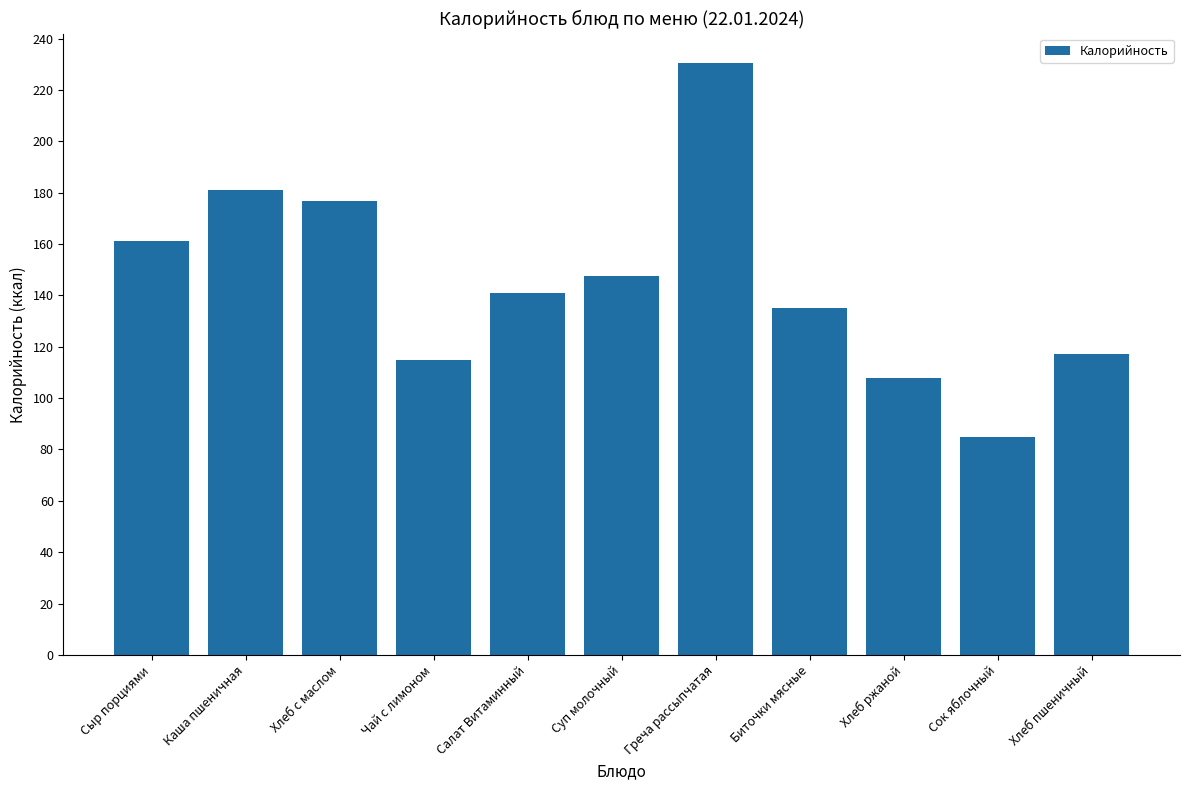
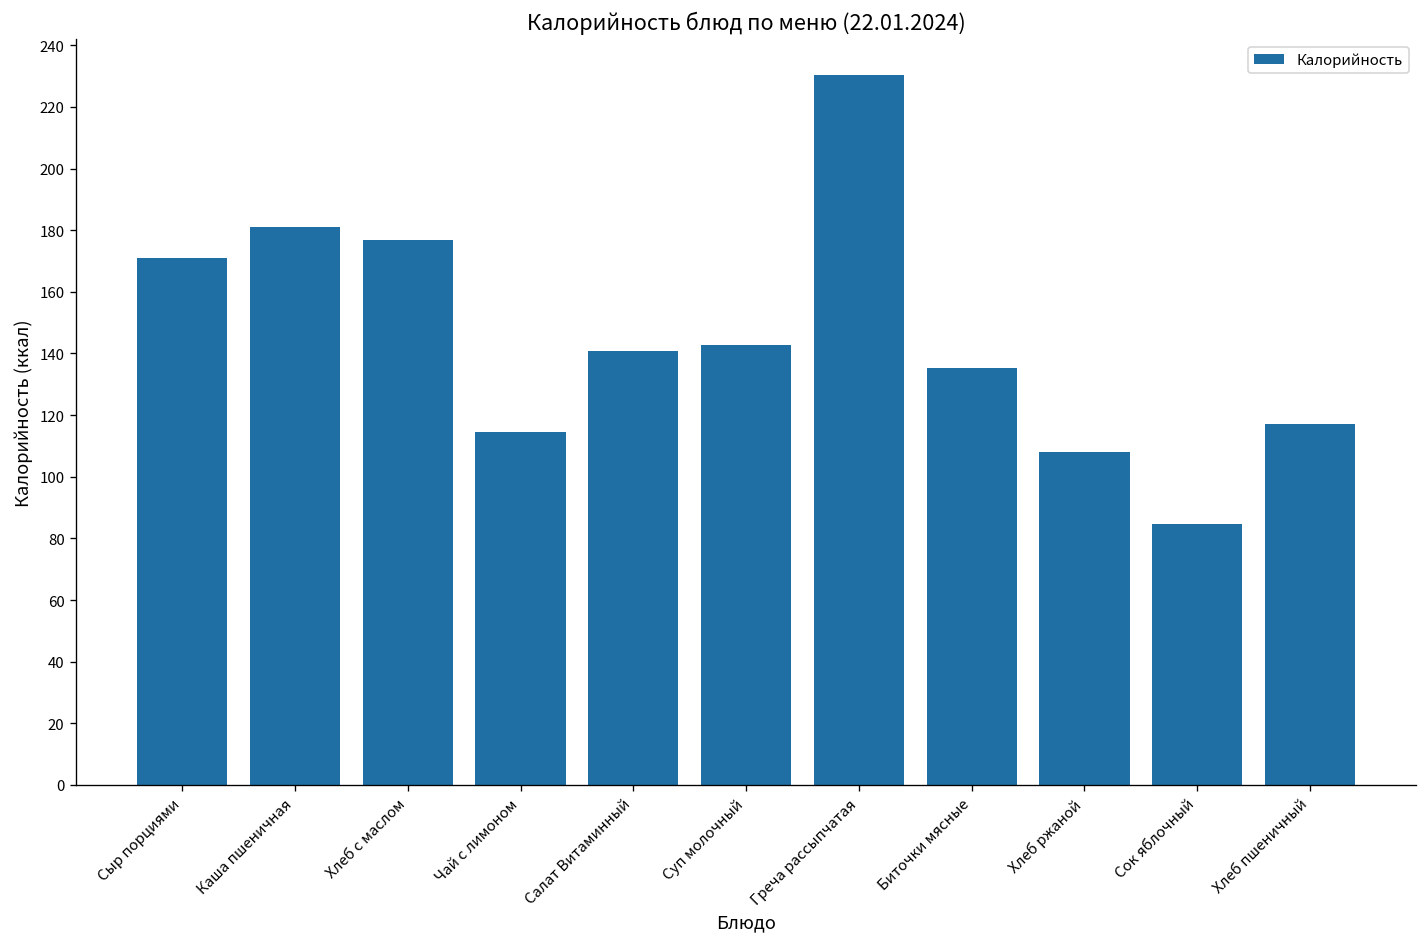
  {
-   "Сыр порциями": 161,
+   "Сыр порциями": 171,
    "Каша пшеничная": 181,
    "Хлеб с маслом": 177,
    "Чай с лимоном": 115,
    "Салат Витаминный": 141,
-   "Суп молочный": 148,
+   "Суп молочный": 143,
    "Греча рассыпчатая": 230,
    "Биточки мясные": 135,
    "Хлеб ржаной": 108,
    "Сок яблочный": 85,
    "Хлеб пшеничный": 117
  }
